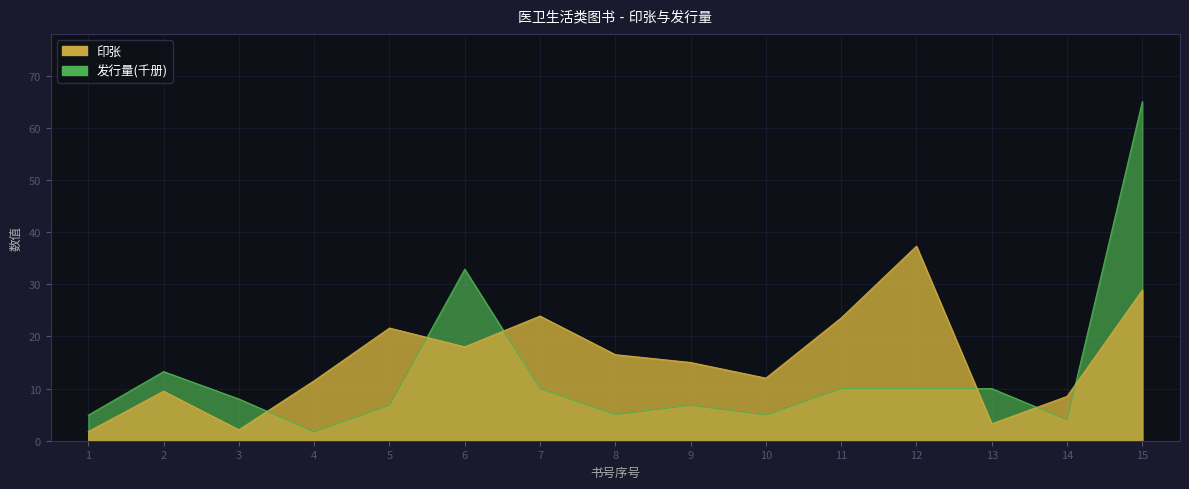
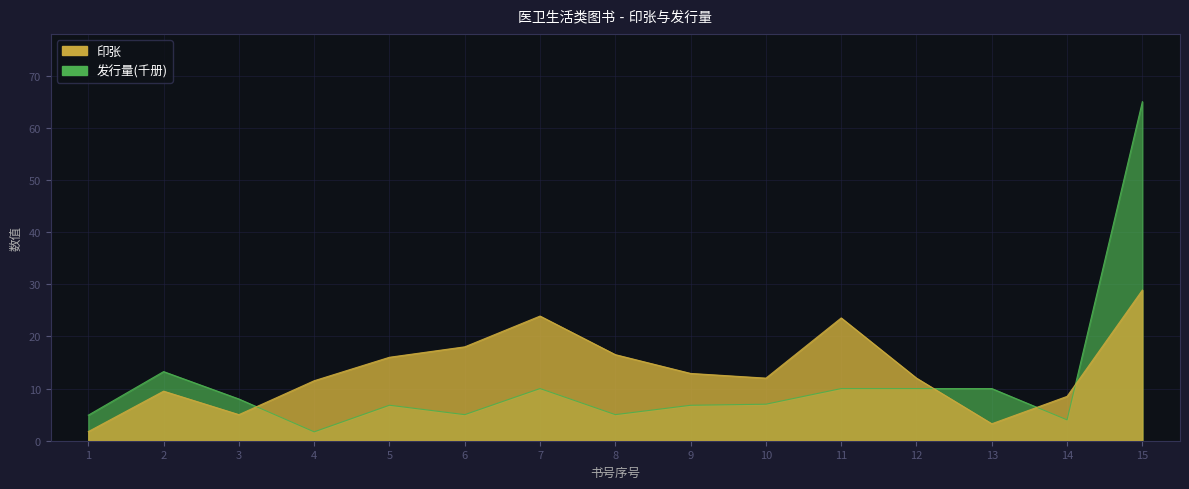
  {
    "发行量(千册)": {
      "1": 5,
      "2": 13,
      "3": 8,
      "4": 2,
      "5": 7,
-     "6": 33,
+     "6": 5,
      "7": 10,
      "8": 5,
      "9": 7,
-     "10": 5,
+     "10": 7,
      "11": 10,
      "12": 10,
      "13": 10,
      "14": 4,
      "15": 65
    },
    "印张": {
      "1": 2,
      "2": 10,
-     "3": 2,
+     "3": 5,
      "4": 12,
-     "5": 22,
+     "5": 16,
      "6": 18,
      "7": 24,
      "8": 17,
-     "9": 15,
+     "9": 13,
      "10": 12,
      "11": 24,
-     "12": 37,
+     "12": 12,
      "13": 3,
      "14": 9,
      "15": 29
    }
  }
